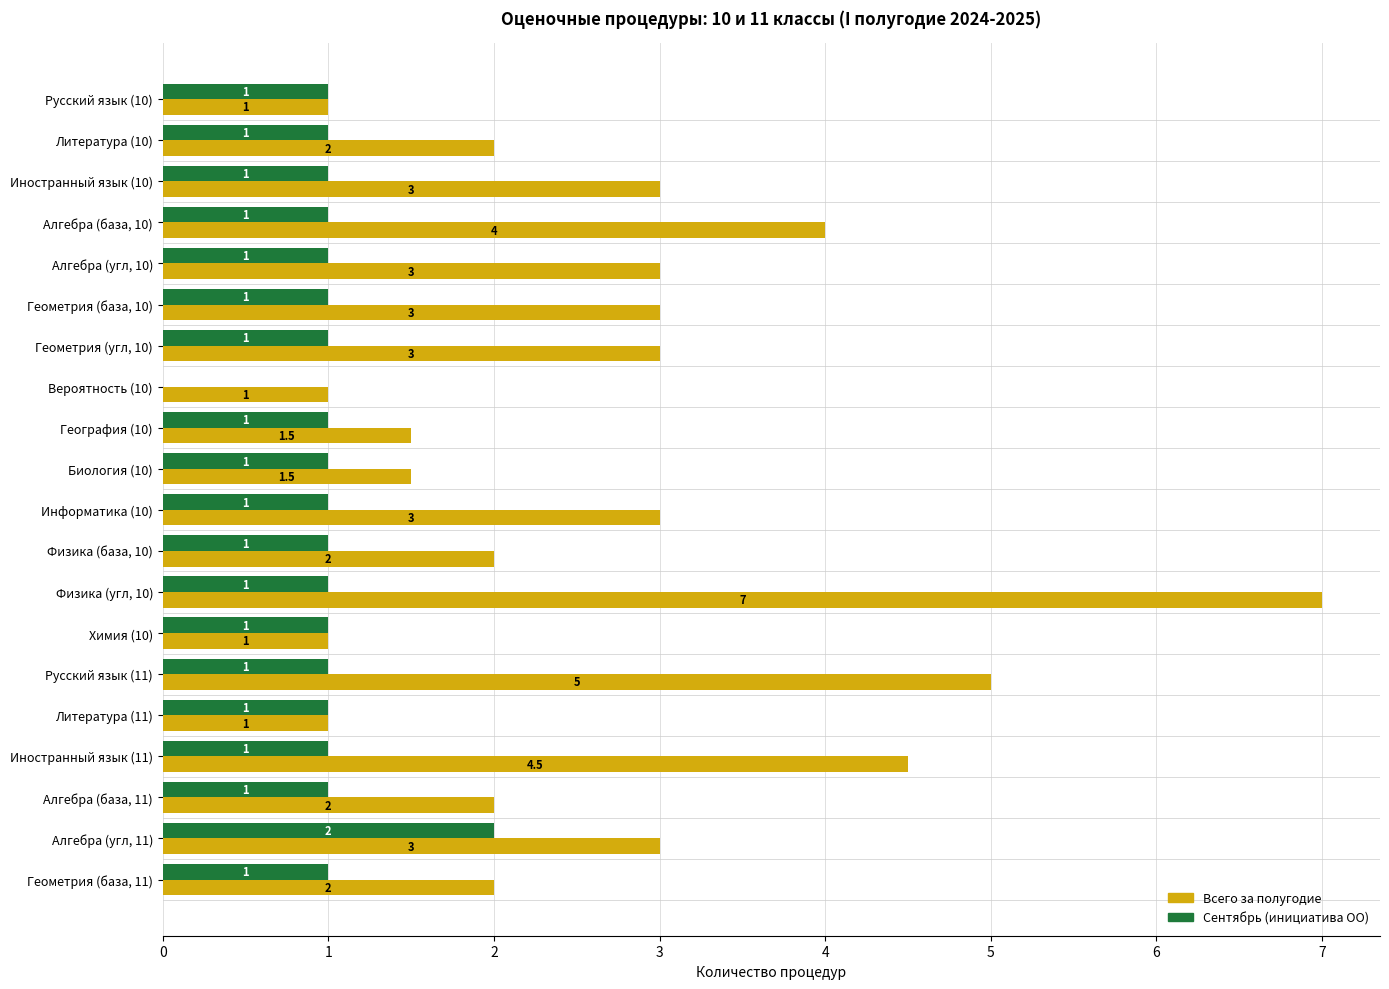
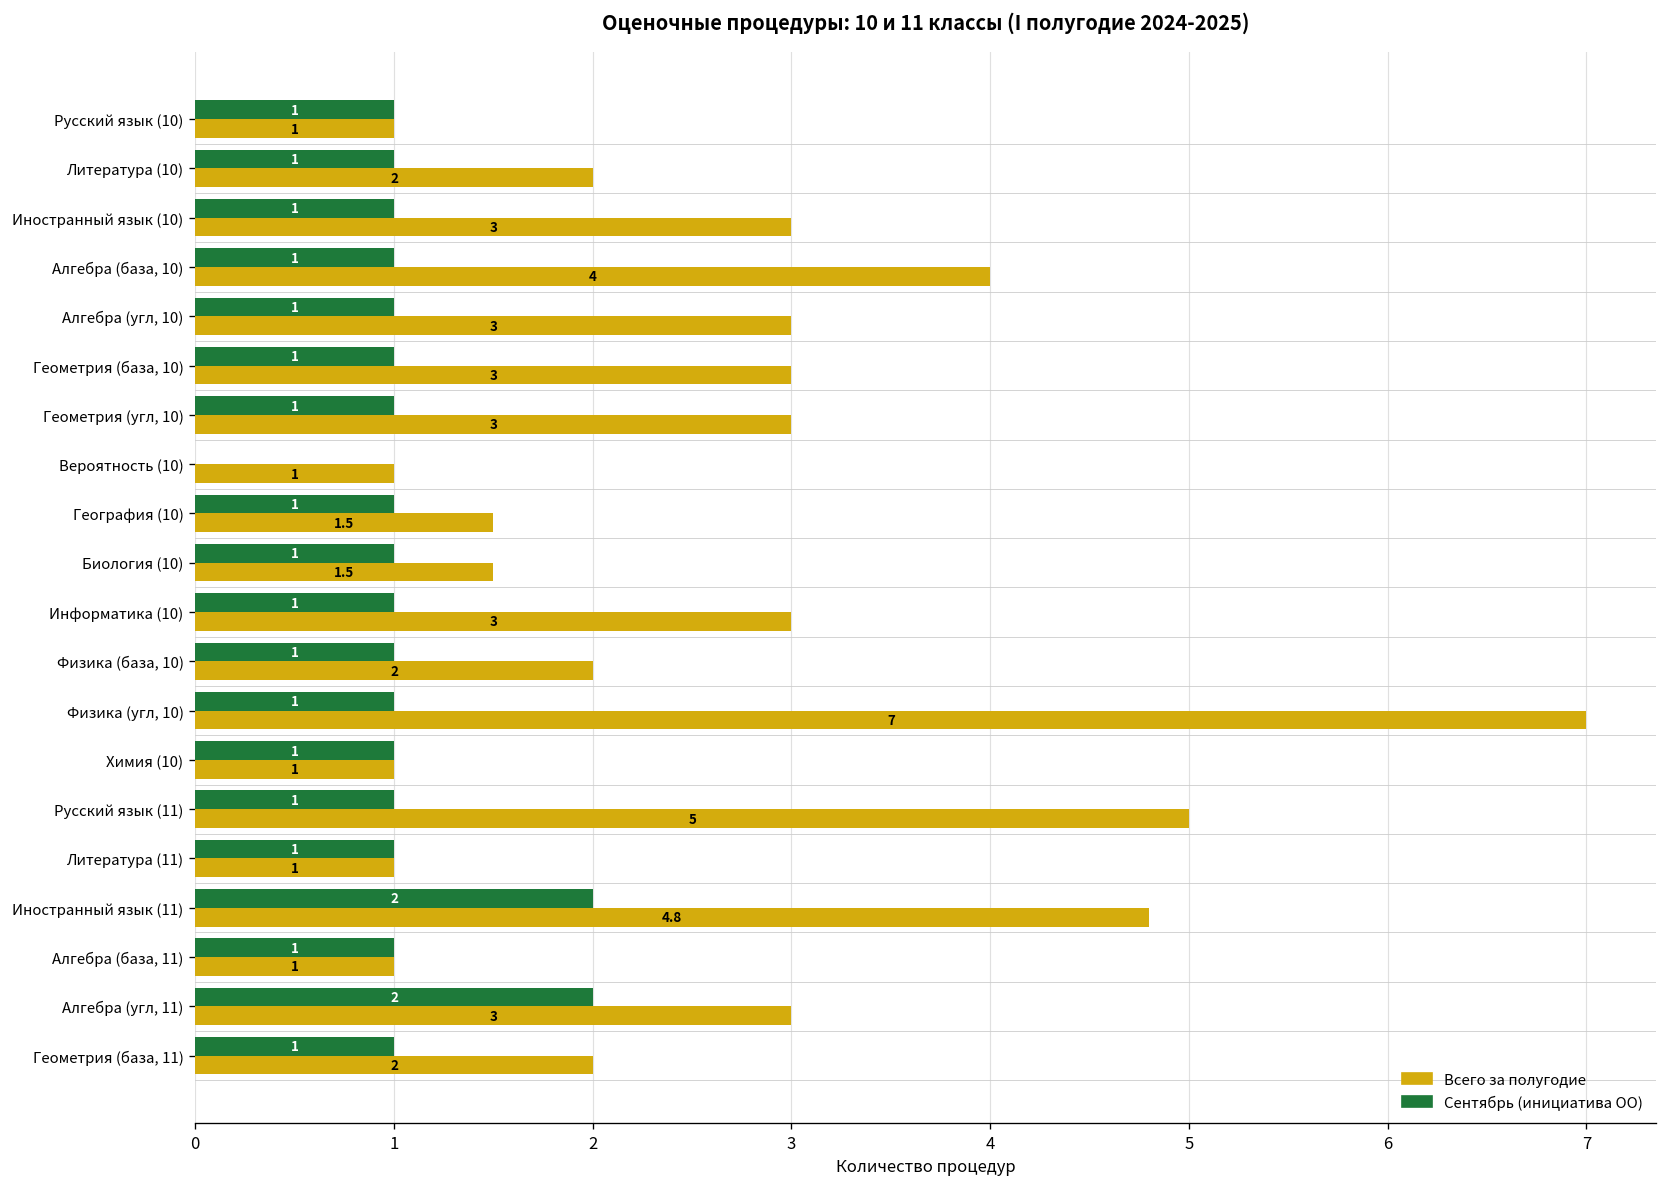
  {
    "Всего за полугодие": {
      "Русский язык (10)": 1,
      "Литература (10)": 2,
      "Иностранный язык (10)": 3,
      "Алгебра (база, 10)": 4,
      "Алгебра (угл, 10)": 3,
      "Геометрия (база, 10)": 3,
      "Геометрия (угл, 10)": 3,
      "Вероятность (10)": 1,
      "География (10)": 1.5,
      "Биология (10)": 1.5,
      "Информатика (10)": 3,
      "Физика (база, 10)": 2,
      "Физика (угл, 10)": 7,
      "Химия (10)": 1,
      "Русский язык (11)": 5,
      "Литература (11)": 1,
-     "Иностранный язык (11)": 4.5,
-     "Алгебра (база, 11)": 2,
+     "Иностранный язык (11)": 4.8,
+     "Алгебра (база, 11)": 1,
      "Алгебра (угл, 11)": 3,
      "Геометрия (база, 11)": 2
    },
    "Сентябрь (инициатива ОО)": {
      "Русский язык (10)": 1,
      "Литература (10)": 1,
      "Иностранный язык (10)": 1,
      "Алгебра (база, 10)": 1,
      "Алгебра (угл, 10)": 1,
      "Геометрия (база, 10)": 1,
      "Геометрия (угл, 10)": 1,
      "География (10)": 1,
      "Биология (10)": 1,
      "Информатика (10)": 1,
      "Физика (база, 10)": 1,
      "Физика (угл, 10)": 1,
      "Химия (10)": 1,
      "Русский язык (11)": 1,
      "Литература (11)": 1,
-     "Иностранный язык (11)": 1,
+     "Иностранный язык (11)": 2,
      "Алгебра (база, 11)": 1,
      "Алгебра (угл, 11)": 2,
      "Геометрия (база, 11)": 1
    }
  }
